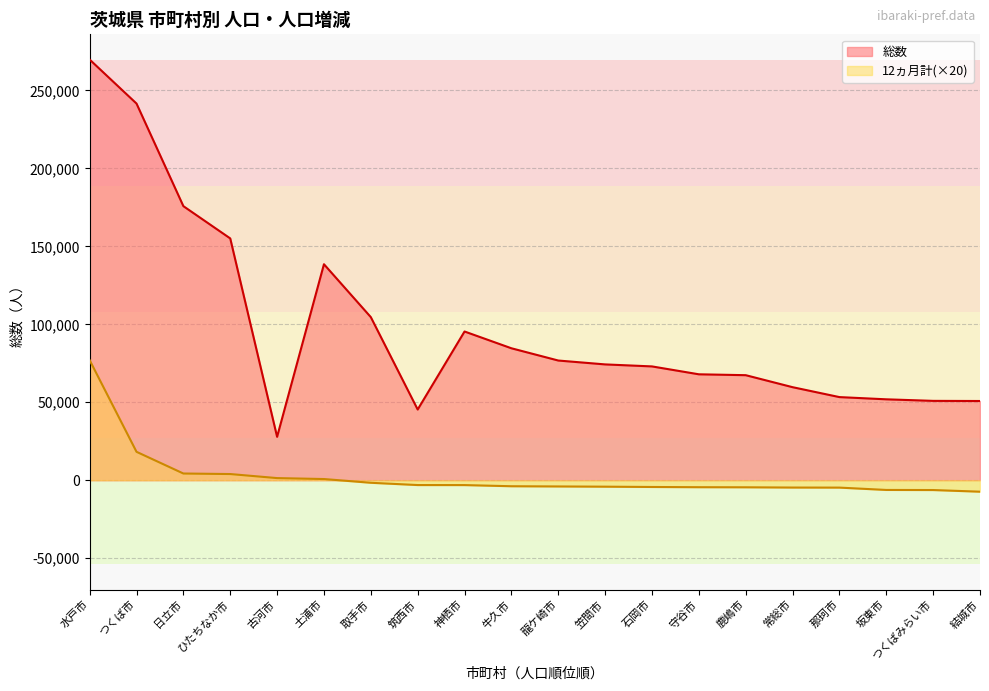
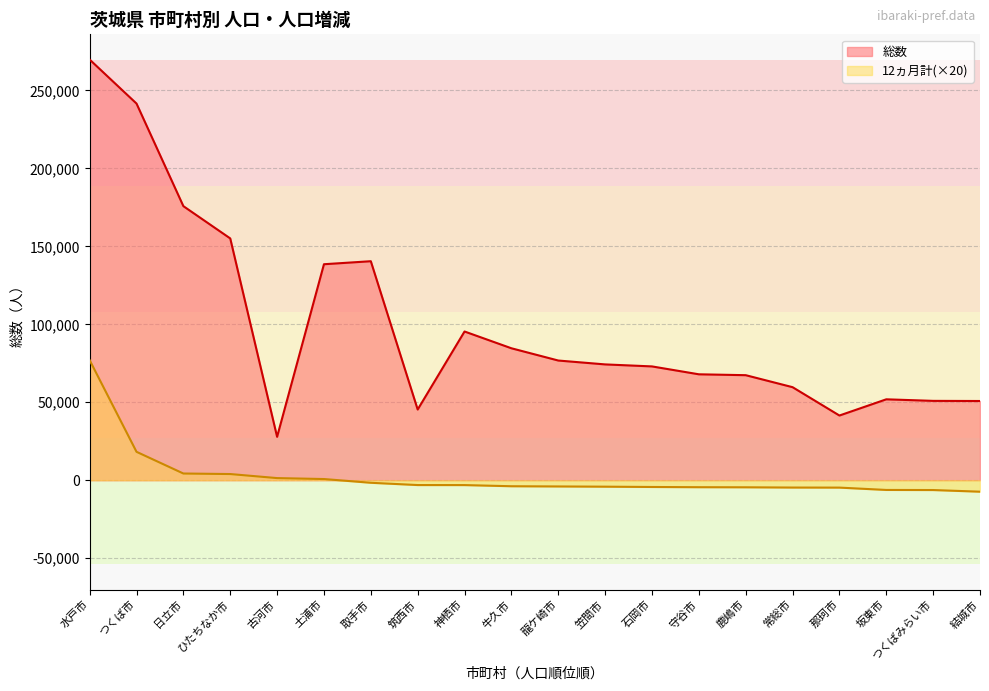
  {
    "総数": {
      "水戸市": "270,000",
      "つくば市": "242,000",
      "日立市": "176,000",
      "ひたちなか市": "155,000",
      "古河市": "28,000",
      "土浦市": "139,000",
-     "取手市": "105,000",
+     "取手市": "140,000",
      "筑西市": "45,000",
      "神栖市": "95,000",
      "牛久市": "85,000",
      "龍ケ崎市": "77,000",
      "笠間市": "74,000",
      "石岡市": "73,000",
      "守谷市": "68,000",
      "鹿嶋市": "67,000",
      "常総市": "60,000",
-     "那珂市": "53,000",
+     "那珂市": "41,000",
      "坂東市": "52,000",
      "つくばみらい市": "51,000",
      "結城市": "51,000"
    }
  }
